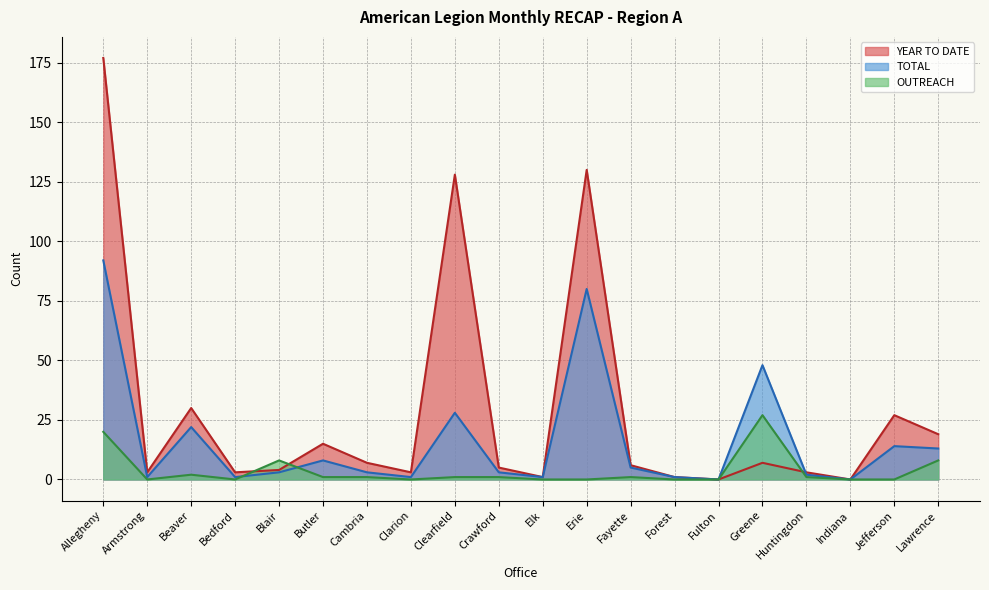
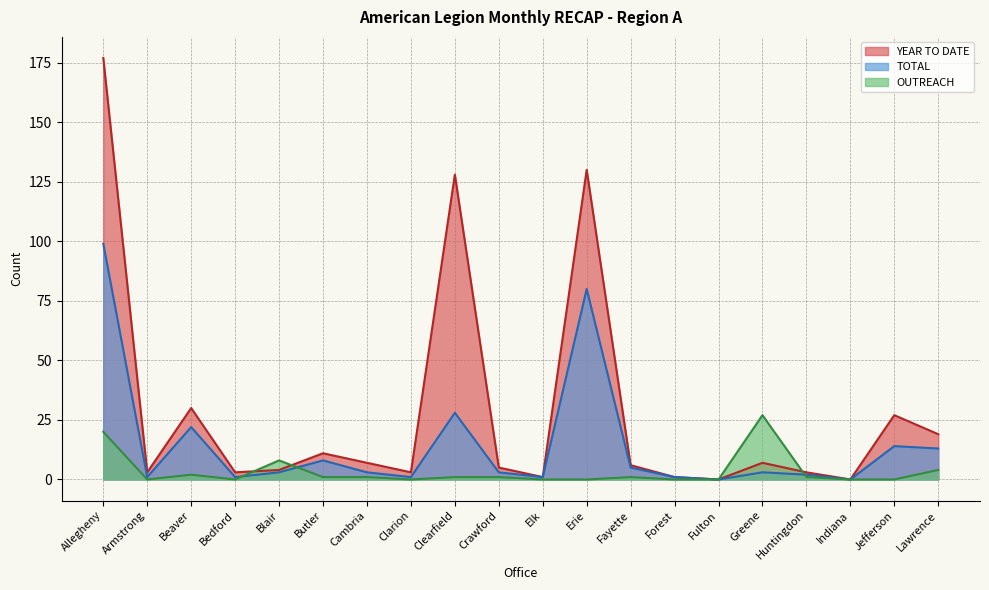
  {
    "YEAR TO DATE": {
      "Allegheny": 177,
      "Armstrong": 3,
      "Beaver": 30,
      "Bedford": 3,
-     "Butler": 15,
+     "Butler": 11,
      "Cambria": 7,
      "Clarion": 3,
      "Clearfield": 128,
      "Crawford": 5,
      "Erie": 130,
      "Greene": 7,
      "Jefferson": 27,
      "Lawrence": 19
    },
    "TOTAL": {
-     "Allegheny": 92,
+     "Allegheny": 99,
      "Beaver": 22,
      "Butler": 8,
      "Cambria": 3,
      "Clearfield": 28,
      "Crawford": 3,
      "Erie": 80,
-     "Greene": 48,
+     "Greene": 3,
      "Jefferson": 14,
      "Lawrence": 13
    },
    "OUTREACH": {
      "Allegheny": 20,
      "Beaver": 2,
      "Blair": 8,
      "Butler": 1,
      "Cambria": 1,
      "Clearfield": 1,
      "Crawford": 1,
      "Erie": 0,
      "Fayette": 1,
      "Greene": 27,
      "Jefferson": 0,
-     "Lawrence": 8
+     "Lawrence": 4
    }
  }
